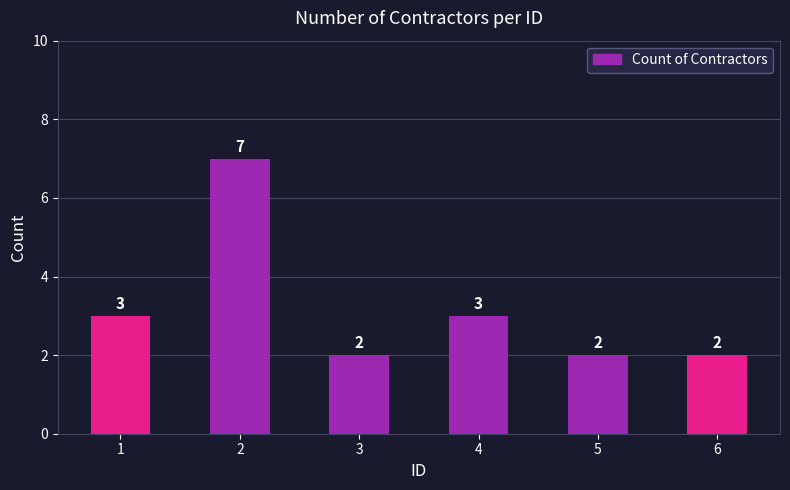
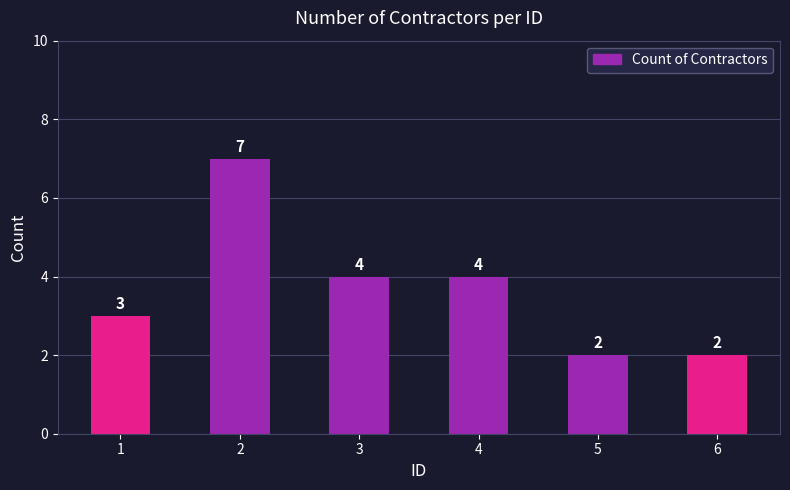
  {
    "1": 3,
    "2": 7,
-   "3": 2,
-   "4": 3,
+   "3": 4,
+   "4": 4,
    "5": 2,
    "6": 2
  }
